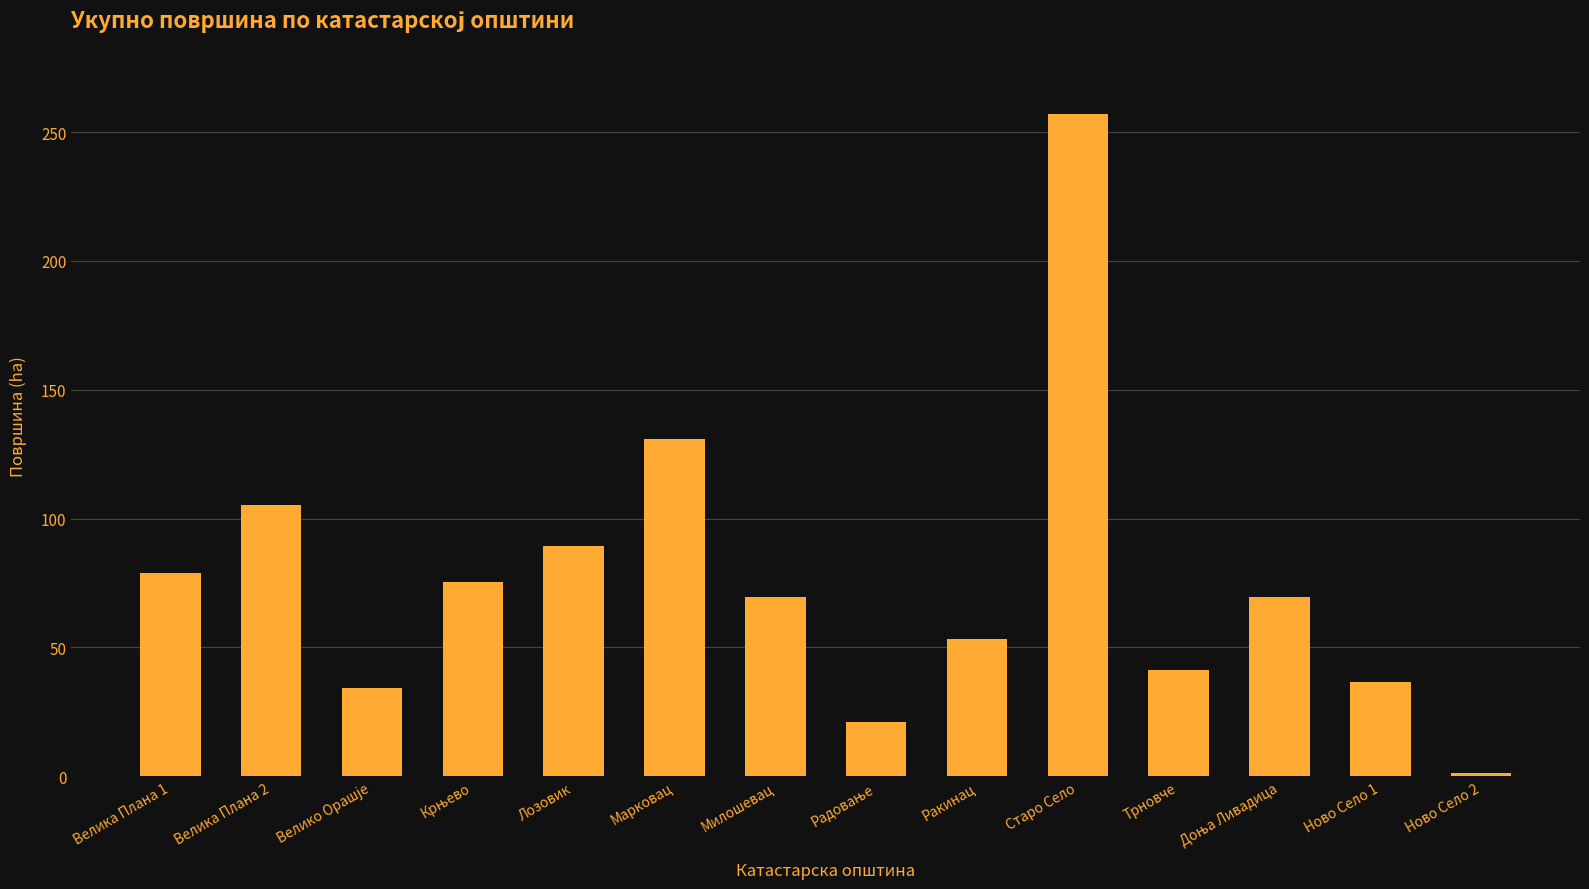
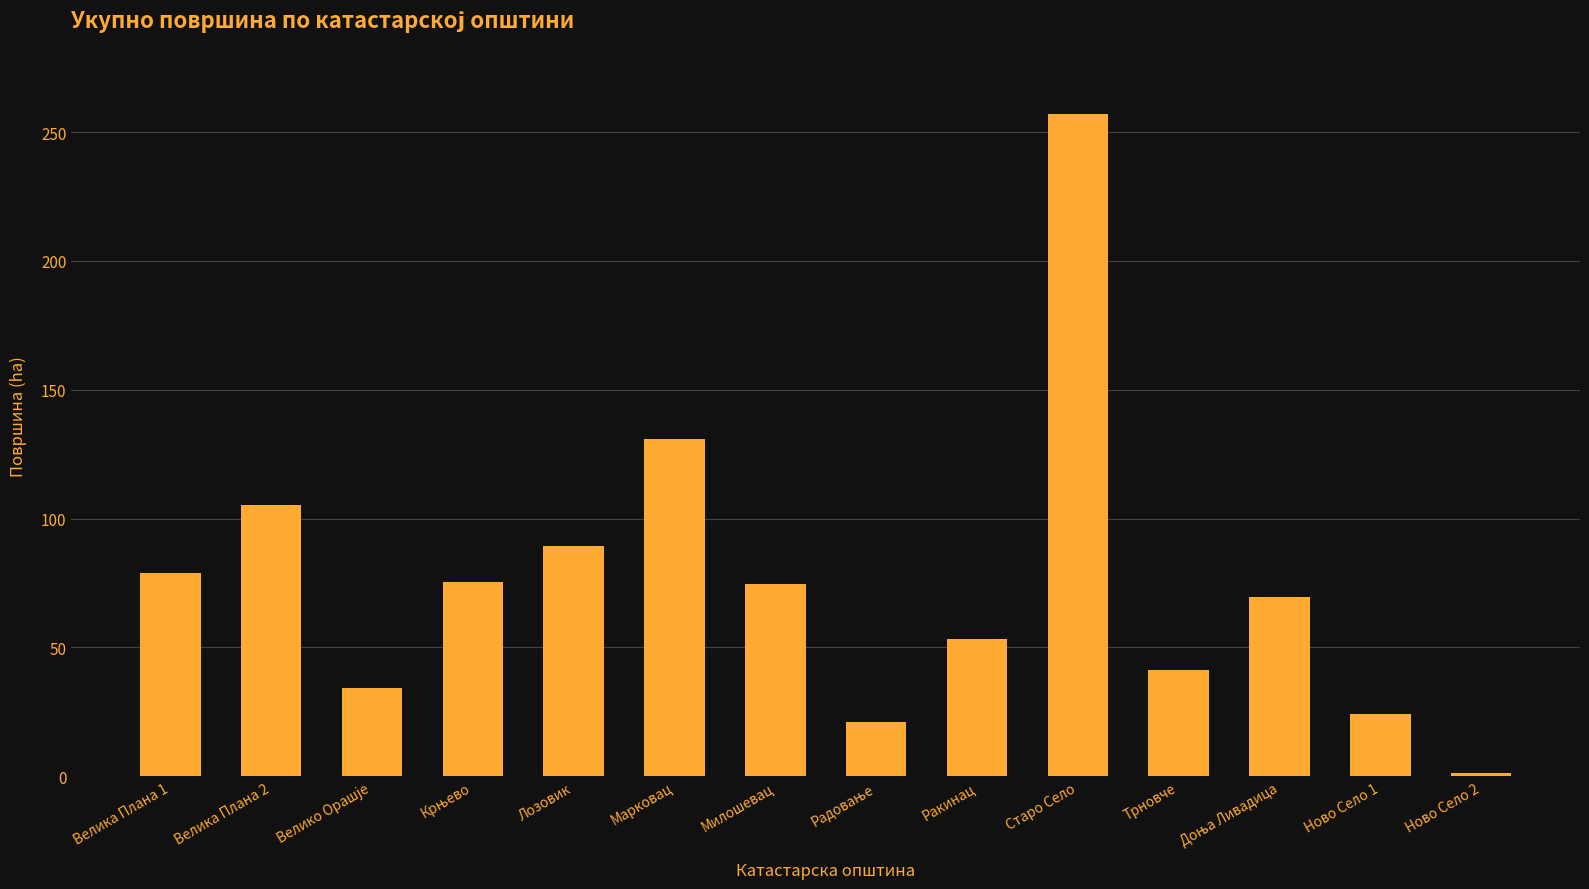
  {
    "Велика Плана 1": 79,
    "Велика Плана 2": 105,
    "Велико Орашје": 34,
    "Крњево": 75,
    "Лозовик": 89,
    "Марковац": 131,
-   "Милошевац": 70,
+   "Милошевац": 75,
    "Радовање": 21,
    "Ракинац": 53,
    "Старо Село": 257,
    "Трновче": 41,
    "Доња Ливадица": 70,
-   "Ново Село 1": 37,
+   "Ново Село 1": 24,
    "Ново Село 2": 1
  }
